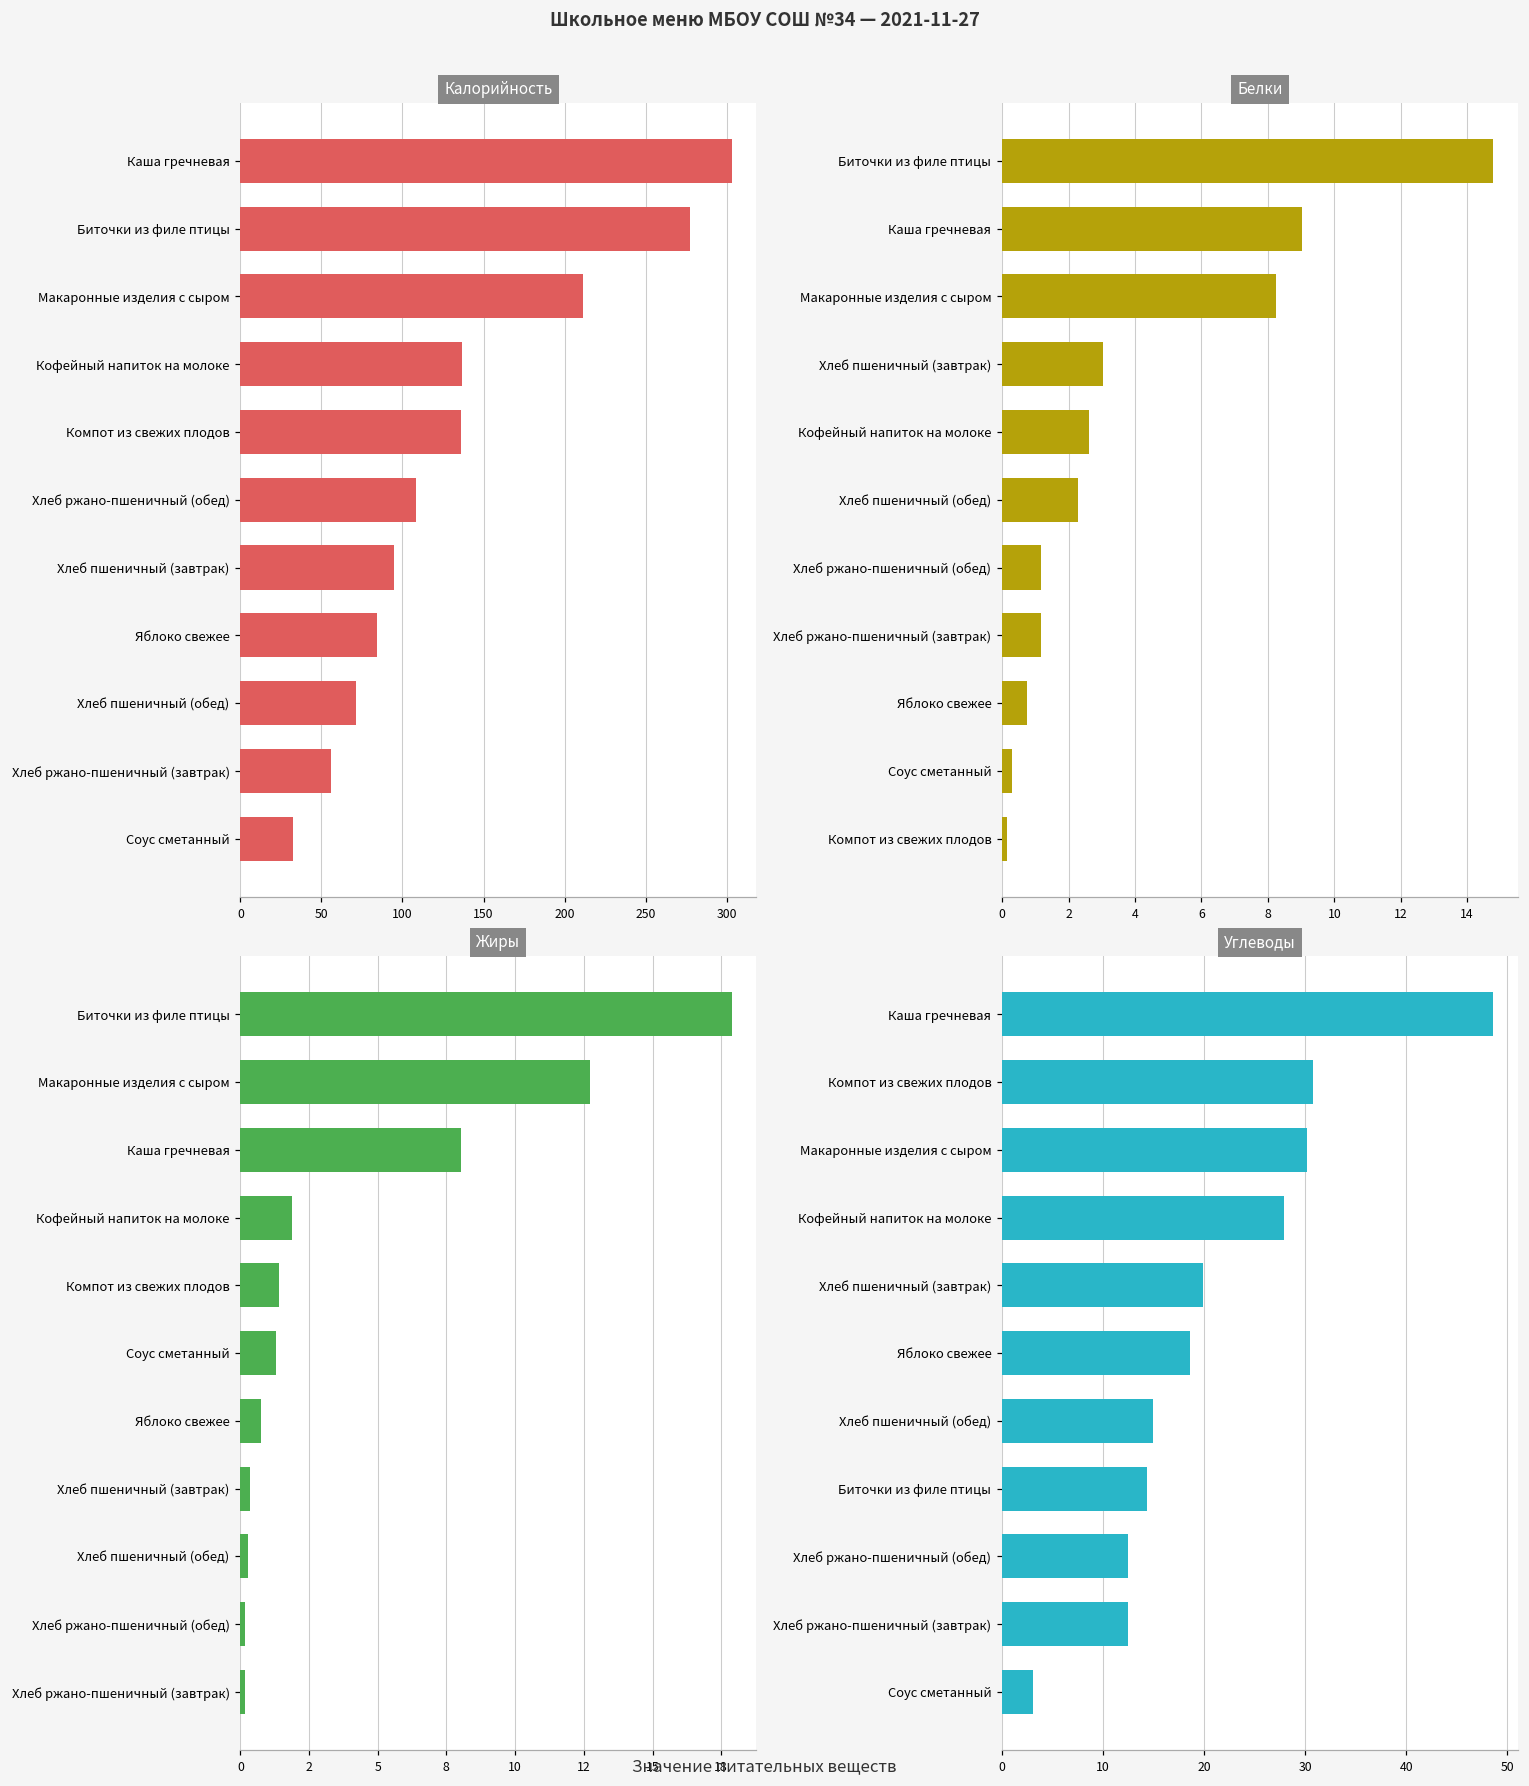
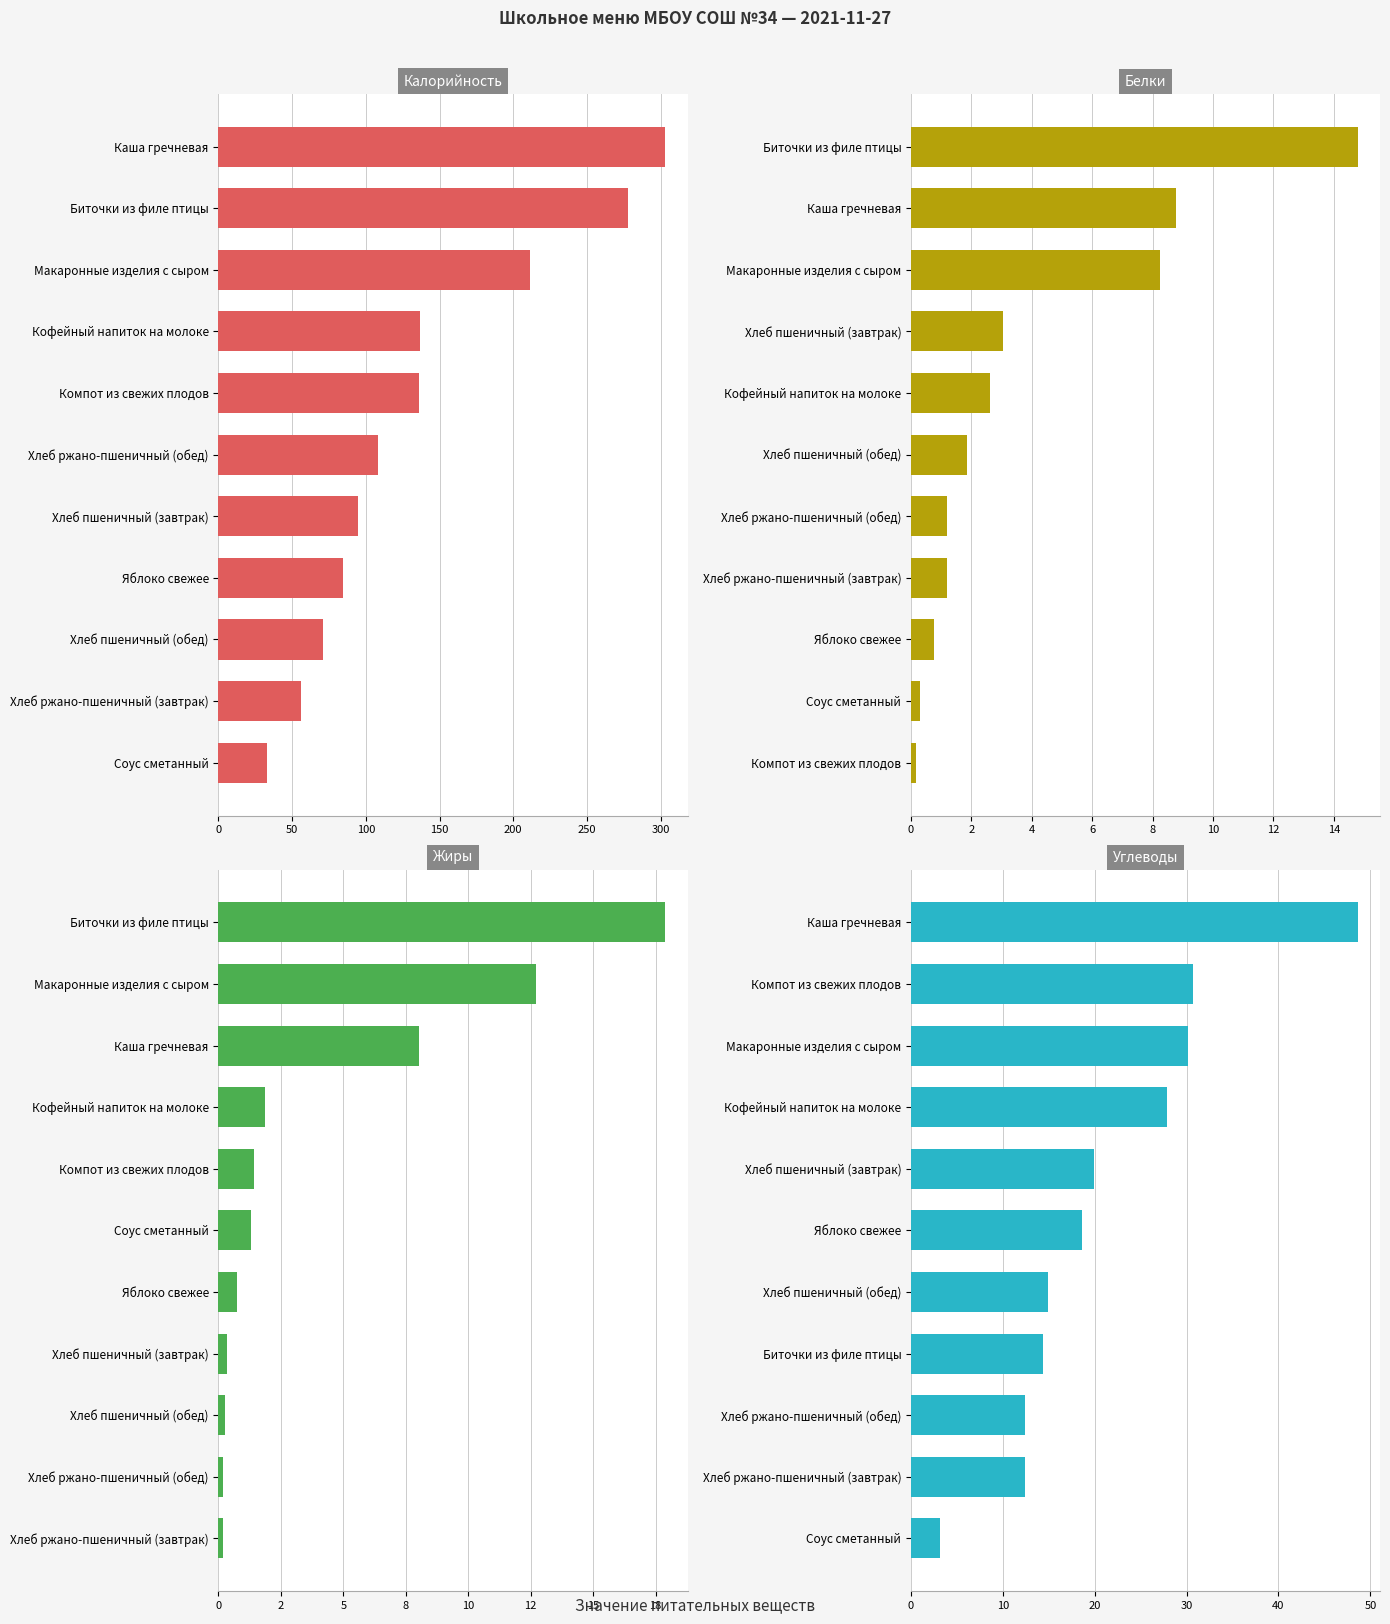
  {
    "Калорийность": {
      "Каша гречневая": 303,
      "Биточки из филе птицы": 278,
      "Макаронные изделия с сыром": 211,
      "Кофейный напиток на молоке": 137,
      "Компот из свежих плодов": 136,
      "Хлеб ржано-пшеничный (обед)": 108,
      "Хлеб пшеничный (завтрак)": 95,
      "Яблоко свежее": 84,
      "Хлеб пшеничный (обед)": 71,
      "Хлеб ржано-пшеничный (завтрак)": 56,
      "Соус сметанный": 33
    },
    "Белки": {
      "Биточки из филе птицы": 14.8,
-     "Каша гречневая": 9.0,
+     "Каша гречневая": 8.8,
      "Макаронные изделия с сыром": 8.2,
      "Хлеб пшеничный (завтрак)": 3.0,
      "Кофейный напиток на молоке": 2.6,
-     "Хлеб пшеничный (обед)": 2.3,
+     "Хлеб пшеничный (обед)": 1.9,
      "Хлеб ржано-пшеничный (обед)": 1.2,
      "Хлеб ржано-пшеничный (завтрак)": 1.2,
      "Яблоко свежее": 0.8,
      "Соус сметанный": 0.3,
      "Компот из свежих плодов": 0.2
    },
    "Углеводы": {
      "Каша гречневая": 49,
      "Компот из свежих плодов": 31,
      "Макаронные изделия с сыром": 30,
      "Кофейный напиток на молоке": 28,
      "Хлеб пшеничный (завтрак)": 20,
      "Яблоко свежее": 19,
      "Хлеб пшеничный (обед)": 15,
      "Биточки из филе птицы": 14,
      "Хлеб ржано-пшеничный (обед)": 12,
      "Хлеб ржано-пшеничный (завтрак)": 12,
      "Соус сметанный": 3
    }
  }
